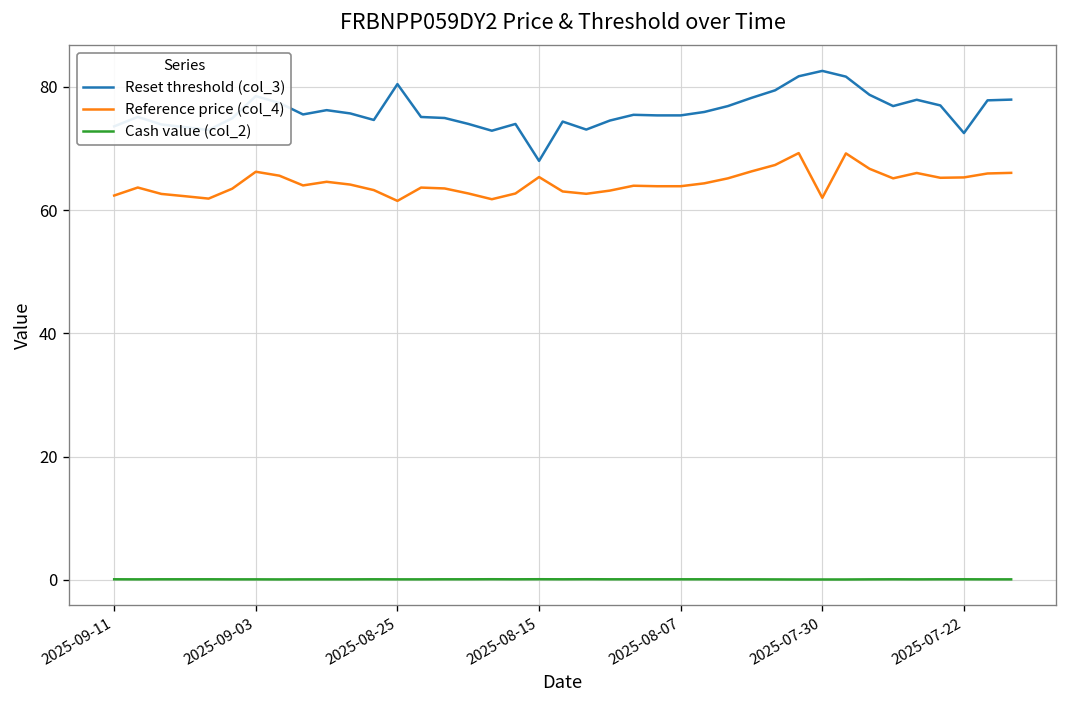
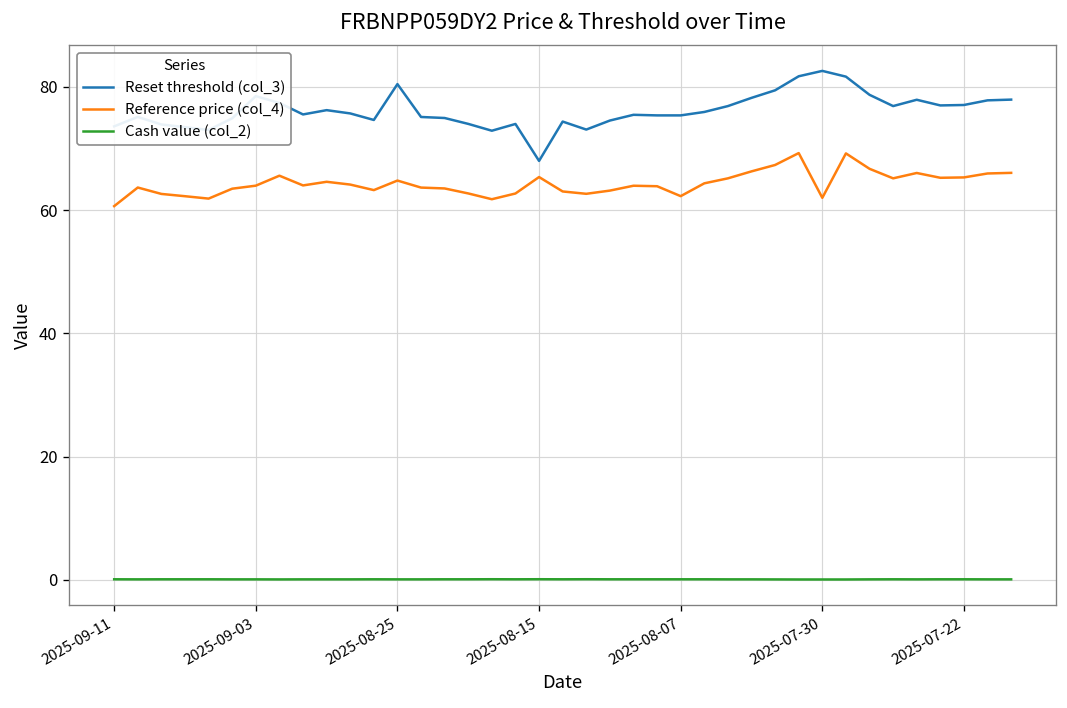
  {
    "Reset threshold (col_3)": {
      "2025-08-25": 80,
      "2025-08-15": 68,
      "2025-08-07": 75,
      "2025-07-30": 83,
-     "2025-07-22": 73
+     "2025-07-22": 77
    },
    "Reference price (col_4)": {
-     "2025-09-11": 62,
-     "2025-09-03": 66,
-     "2025-08-25": 62,
+     "2025-09-11": 61,
+     "2025-09-03": 64,
+     "2025-08-25": 65,
      "2025-08-15": 65,
-     "2025-08-07": 64,
+     "2025-08-07": 62,
      "2025-07-30": 62,
      "2025-07-22": 65
    },
    "Cash value (col_2)": {
      "2025-09-11": 0,
      "2025-09-03": 0,
      "2025-08-25": 0,
      "2025-08-15": 0,
      "2025-08-07": 0,
      "2025-07-30": 0,
      "2025-07-22": 0
    }
  }
